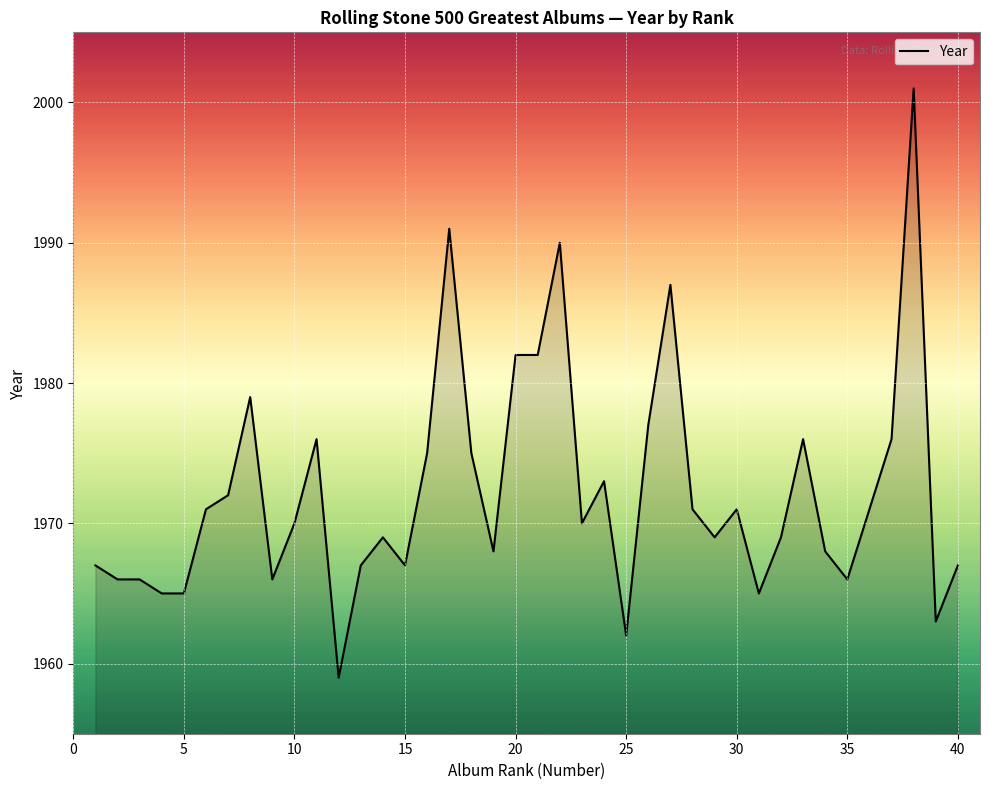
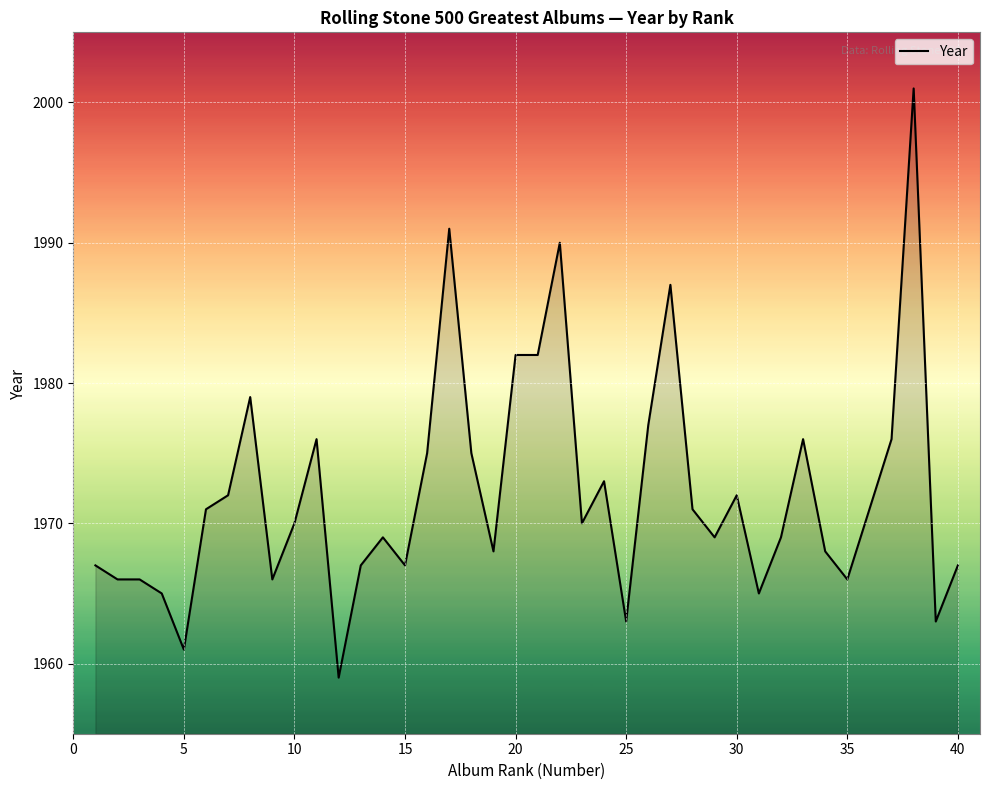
  {
-   "5": 1965,
+   "5": 1961,
    "10": 1970,
    "15": 1967,
    "20": 1982,
-   "25": 1962,
-   "30": 1971,
+   "25": 1963,
+   "30": 1972,
    "35": 1966,
    "40": 1967
  }
